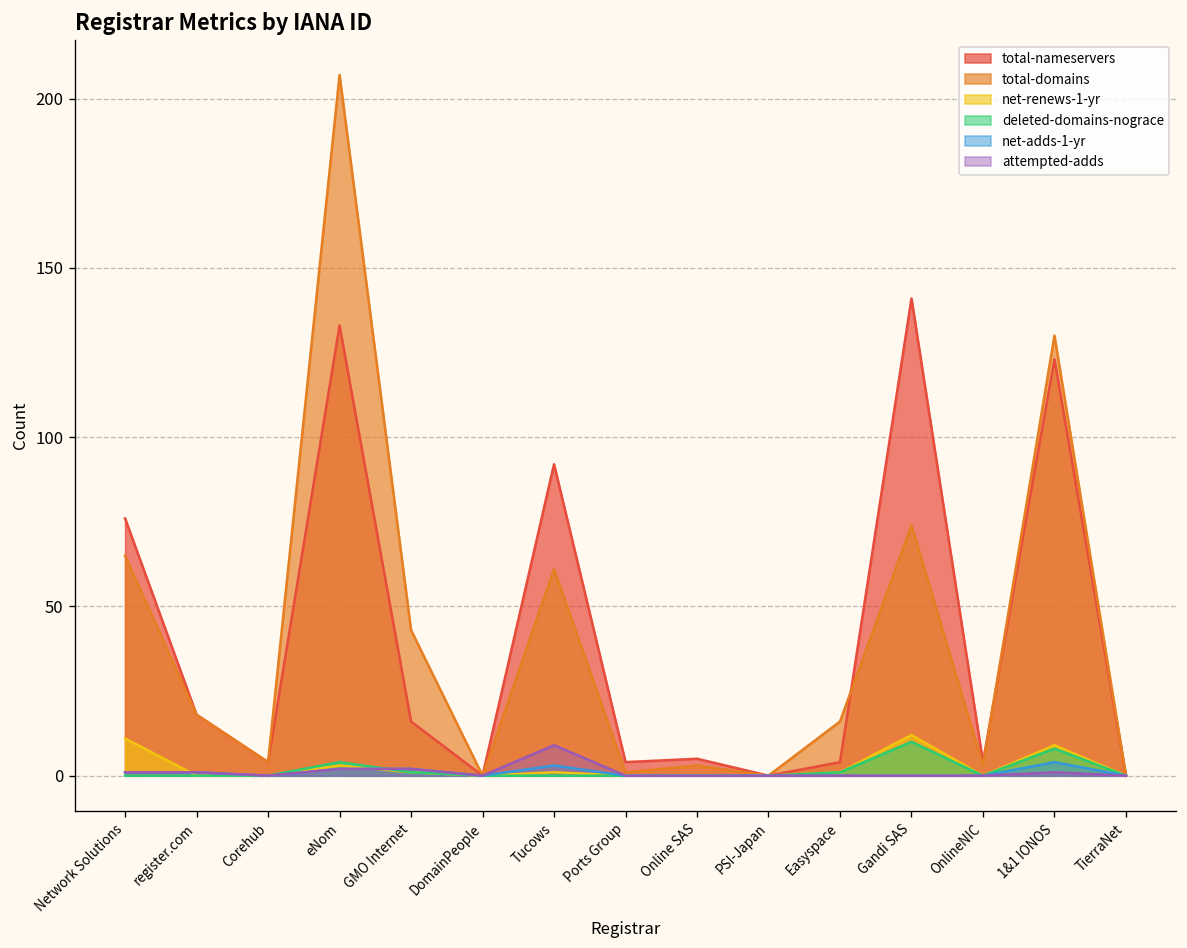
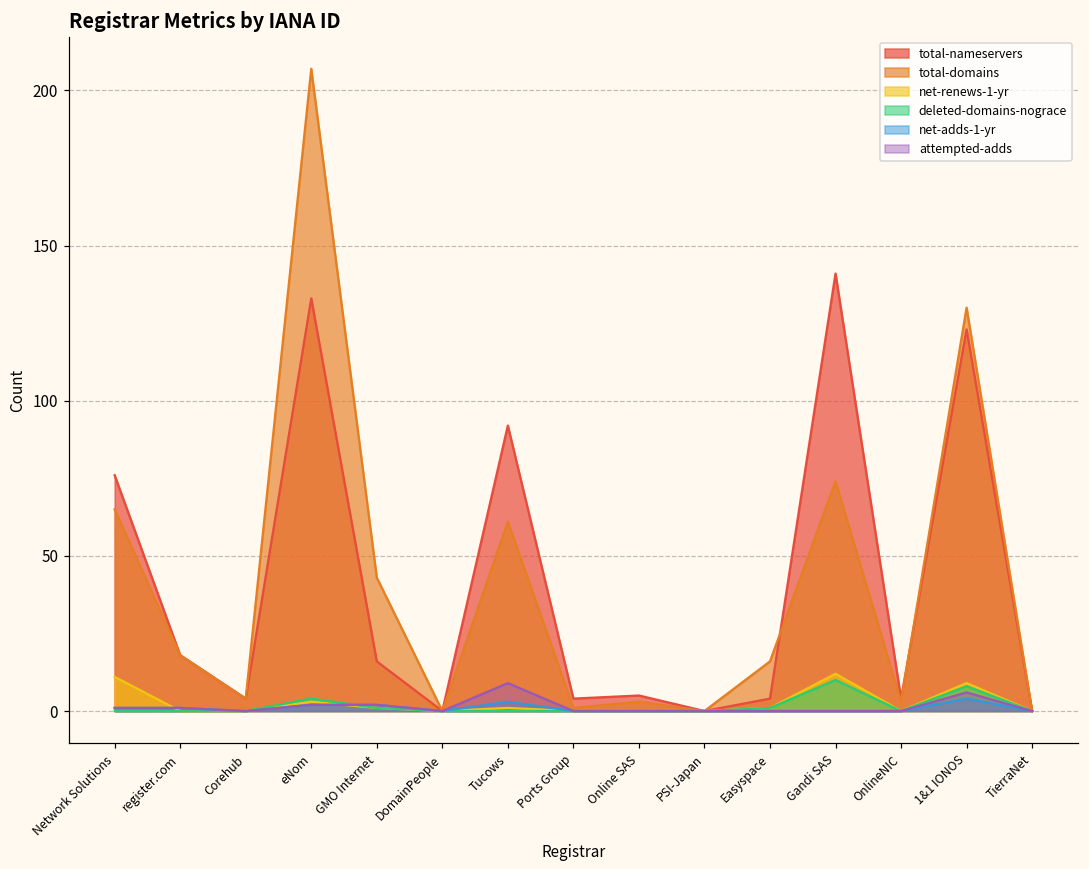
  {
    "net-renews-1-yr": {
      "Network Solutions": 11,
      "eNom": 3,
      "Tucows": 1,
      "Gandi SAS": 12,
      "1&1 IONOS": 9
    },
    "deleted-domains-nograce": {
      "Network Solutions": 0,
      "eNom": 4,
      "Tucows": 0,
      "Gandi SAS": 10,
      "1&1 IONOS": 8
    },
    "net-adds-1-yr": {
      "Tucows": 3,
      "1&1 IONOS": 4
    },
    "attempted-adds": {
      "Tucows": 9,
-     "1&1 IONOS": 1
+     "1&1 IONOS": 6
    }
  }
